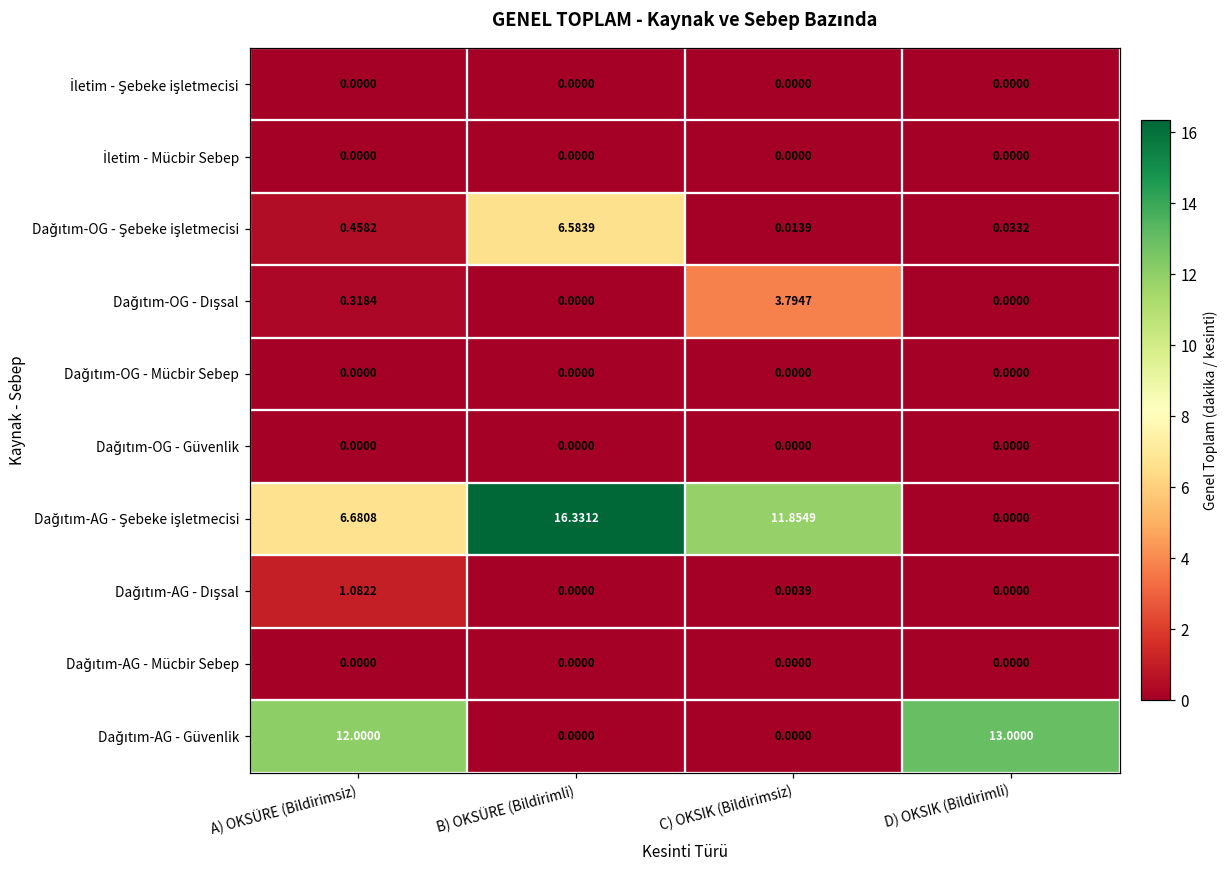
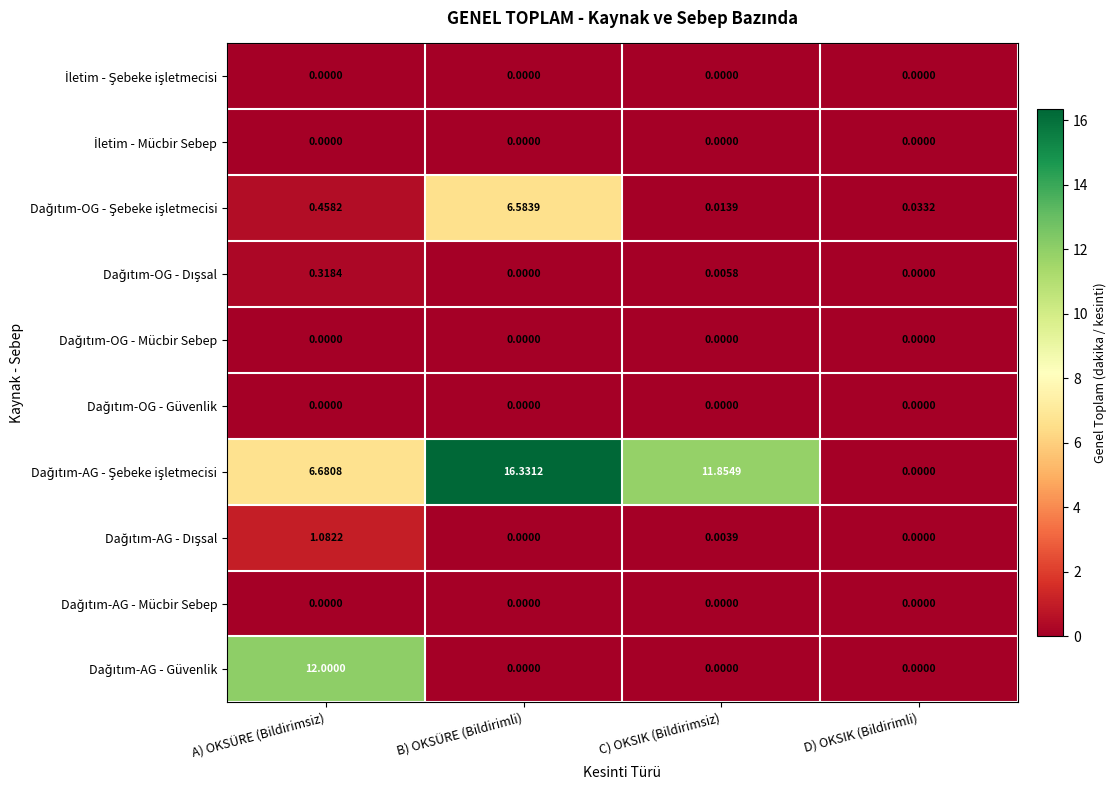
  {
    "İletim - Şebeke işletmecisi": {
      "A) OKSÜRE (Bildirimsiz)": 0.0000,
      "B) OKSÜRE (Bildirimli)": 0.0000,
      "C) OKSIK (Bildirimsiz)": 0.0000,
      "D) OKSIK (Bildirimli)": 0.0000
    },
    "İletim - Mücbir Sebep": {
      "A) OKSÜRE (Bildirimsiz)": 0.0000,
      "B) OKSÜRE (Bildirimli)": 0.0000,
      "C) OKSIK (Bildirimsiz)": 0.0000,
      "D) OKSIK (Bildirimli)": 0.0000
    },
    "Dağıtım-OG - Şebeke işletmecisi": {
      "A) OKSÜRE (Bildirimsiz)": 0.4582,
      "B) OKSÜRE (Bildirimli)": 6.5839,
      "C) OKSIK (Bildirimsiz)": 0.0139,
      "D) OKSIK (Bildirimli)": 0.0332
    },
    "Dağıtım-OG - Dışsal": {
      "A) OKSÜRE (Bildirimsiz)": 0.3184,
      "B) OKSÜRE (Bildirimli)": 0.0000,
-     "C) OKSIK (Bildirimsiz)": 3.7947,
+     "C) OKSIK (Bildirimsiz)": 0.0058,
      "D) OKSIK (Bildirimli)": 0.0000
    },
    "Dağıtım-OG - Mücbir Sebep": {
      "A) OKSÜRE (Bildirimsiz)": 0.0000,
      "B) OKSÜRE (Bildirimli)": 0.0000,
      "C) OKSIK (Bildirimsiz)": 0.0000,
      "D) OKSIK (Bildirimli)": 0.0000
    },
    "Dağıtım-OG - Güvenlik": {
      "A) OKSÜRE (Bildirimsiz)": 0.0000,
      "B) OKSÜRE (Bildirimli)": 0.0000,
      "C) OKSIK (Bildirimsiz)": 0.0000,
      "D) OKSIK (Bildirimli)": 0.0000
    },
    "Dağıtım-AG - Şebeke işletmecisi": {
      "A) OKSÜRE (Bildirimsiz)": 6.6808,
      "B) OKSÜRE (Bildirimli)": 16.3312,
      "C) OKSIK (Bildirimsiz)": 11.8549,
      "D) OKSIK (Bildirimli)": 0.0000
    },
    "Dağıtım-AG - Dışsal": {
      "A) OKSÜRE (Bildirimsiz)": 1.0822,
      "B) OKSÜRE (Bildirimli)": 0.0000,
      "C) OKSIK (Bildirimsiz)": 0.0039,
      "D) OKSIK (Bildirimli)": 0.0000
    },
    "Dağıtım-AG - Mücbir Sebep": {
      "A) OKSÜRE (Bildirimsiz)": 0.0000,
      "B) OKSÜRE (Bildirimli)": 0.0000,
      "C) OKSIK (Bildirimsiz)": 0.0000,
      "D) OKSIK (Bildirimli)": 0.0000
    },
    "Dağıtım-AG - Güvenlik": {
      "A) OKSÜRE (Bildirimsiz)": 12.0000,
      "B) OKSÜRE (Bildirimli)": 0.0000,
      "C) OKSIK (Bildirimsiz)": 0.0000,
-     "D) OKSIK (Bildirimli)": 13.0000
+     "D) OKSIK (Bildirimli)": 0.0000
    }
  }
